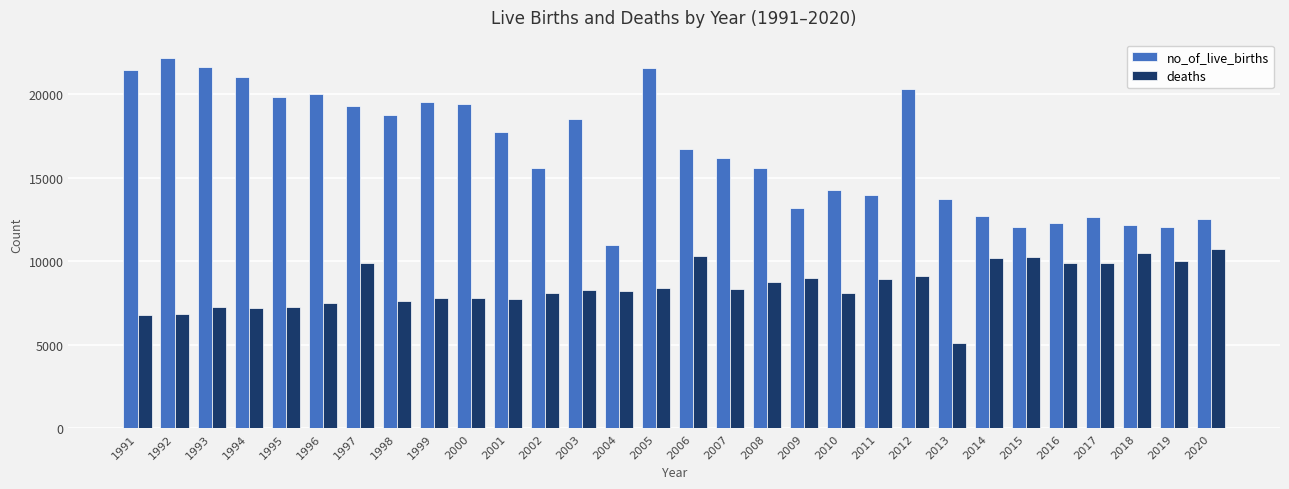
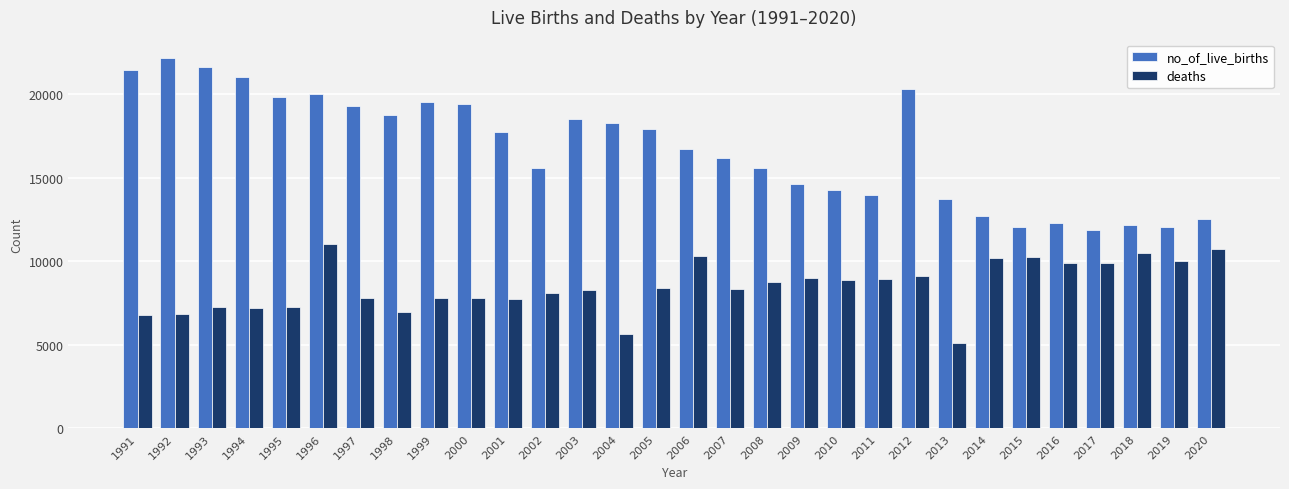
  {
    "no_of_live_births": {
      "1991": 21400,
      "1992": 22200,
      "1993": 21700,
      "1994": 21100,
      "1995": 19800,
      "1996": 20000,
      "1997": 19300,
      "1998": 18700,
      "1999": 19500,
      "2000": 19400,
      "2001": 17800,
      "2002": 15600,
      "2003": 18500,
-     "2004": 11000,
-     "2005": 21600,
+     "2004": 18300,
+     "2005": 17900,
      "2006": 16700,
      "2007": 16200,
      "2008": 15600,
-     "2009": 13200,
+     "2009": 14600,
      "2010": 14300,
      "2011": 14000,
      "2012": 20300,
      "2013": 13700,
      "2014": 12700,
      "2015": 12100,
      "2016": 12300,
-     "2017": 12700,
+     "2017": 11900,
      "2018": 12200,
      "2019": 12100,
      "2020": 12600
    },
    "deaths": {
      "1991": 6800,
      "1992": 6900,
      "1993": 7300,
      "1994": 7200,
      "1995": 7300,
-     "1996": 7500,
-     "1997": 9900,
-     "1998": 7700,
+     "1996": 11000,
+     "1997": 7800,
+     "1998": 6900,
      "1999": 7800,
      "2000": 7800,
      "2001": 7800,
      "2002": 8100,
      "2003": 8300,
-     "2004": 8300,
+     "2004": 5700,
      "2005": 8400,
      "2006": 10300,
      "2007": 8300,
      "2008": 8800,
      "2009": 9000,
-     "2010": 8100,
+     "2010": 8900,
      "2011": 9000,
      "2012": 9100,
      "2013": 5100,
      "2014": 10200,
      "2015": 10300,
      "2016": 9900,
      "2017": 9900,
      "2018": 10500,
      "2019": 10000,
      "2020": 10800
    }
  }
